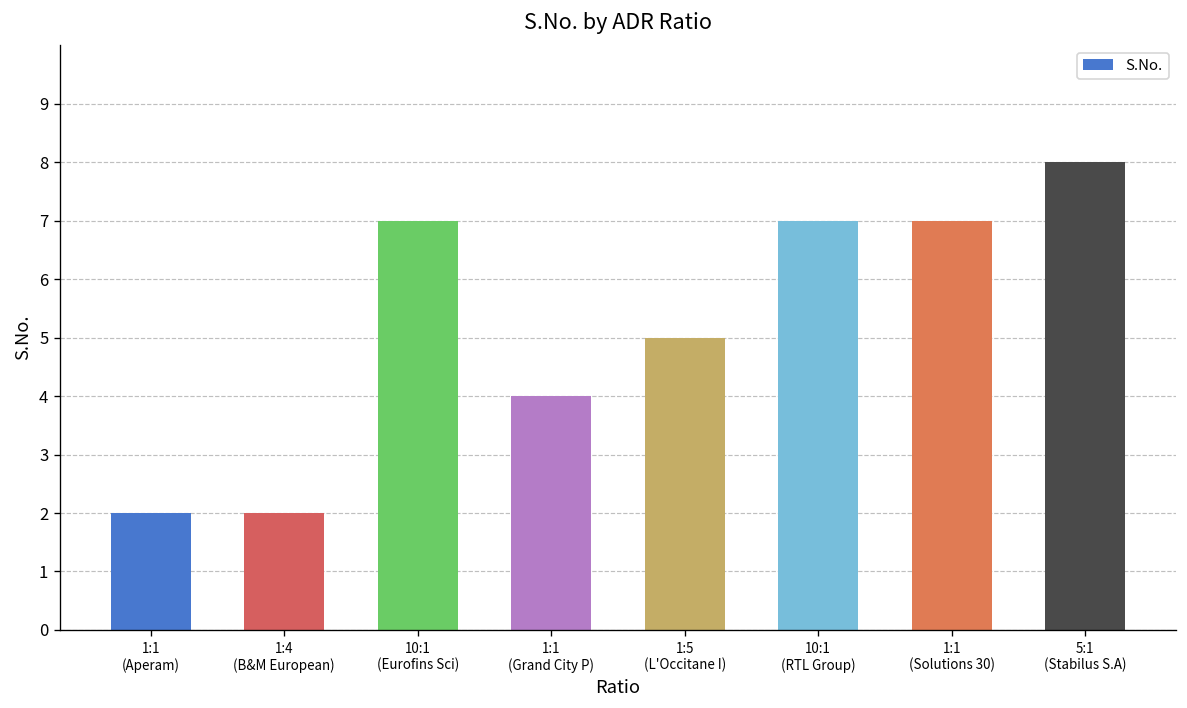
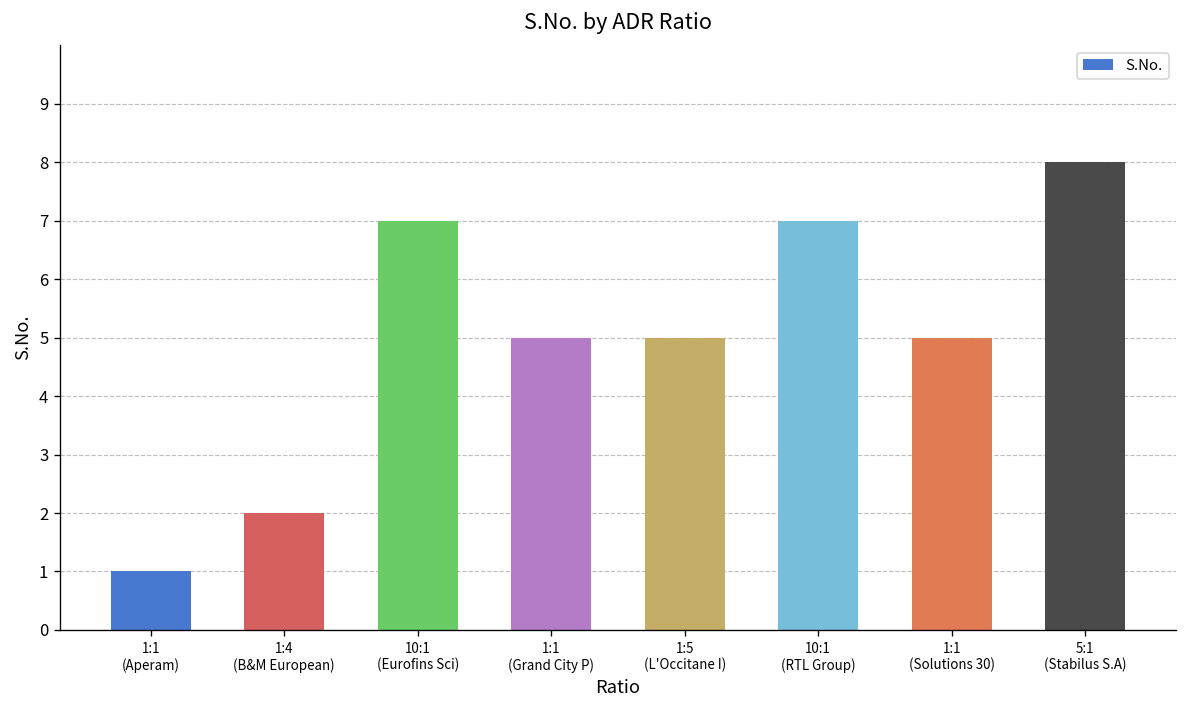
  {
-   "1:1 (Aperam)": 2,
+   "1:1 (Aperam)": 1,
    "1:4 (B&M European)": 2,
    "10:1 (Eurofins Sci)": 7,
-   "1:1 (Grand City P)": 4,
+   "1:1 (Grand City P)": 5,
    "1:5 (L'Occitane I)": 5,
    "10:1 (RTL Group)": 7,
-   "1:1 (Solutions 30)": 7,
+   "1:1 (Solutions 30)": 5,
    "5:1 (Stabilus S.A)": 8
  }
